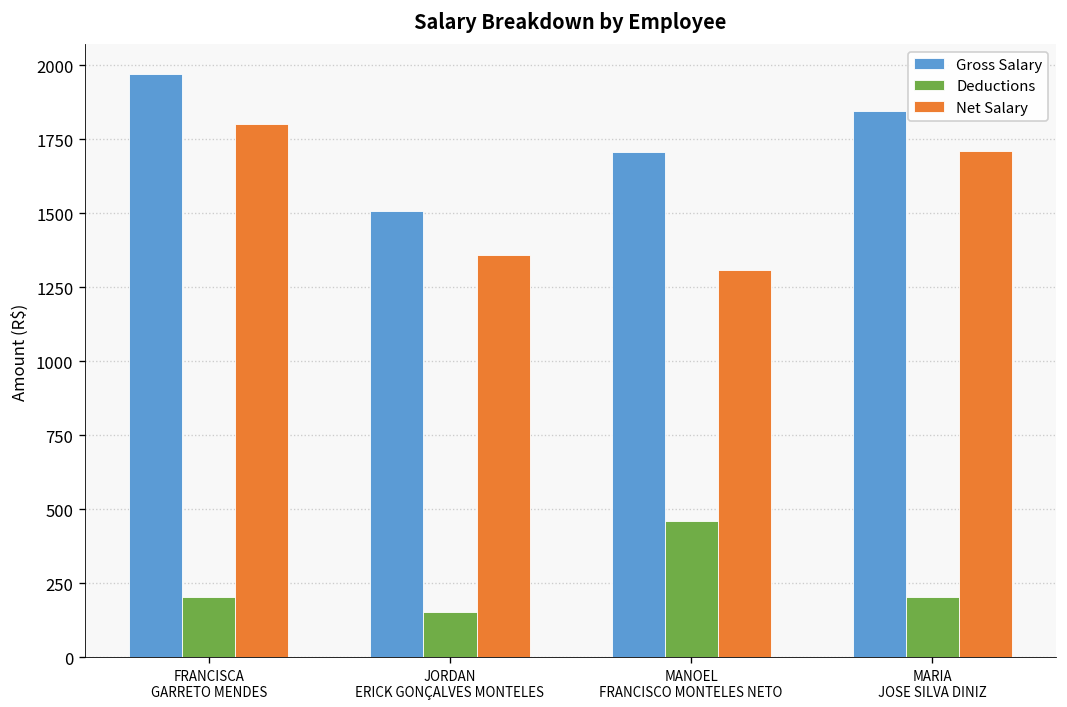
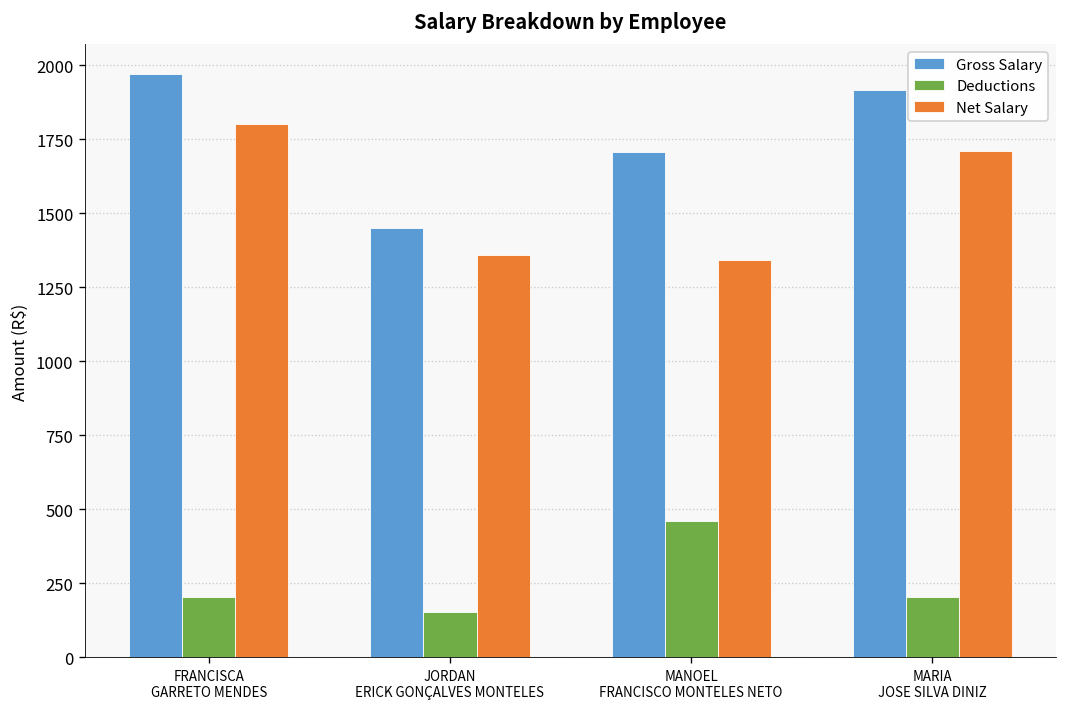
  {
    "Gross Salary": {
      "FRANCISCA GARRETO MENDES": 1970,
-     "JORDAN ERICK GONÇALVES MONTELES": 1510,
+     "JORDAN ERICK GONÇALVES MONTELES": 1450,
      "MANOEL FRANCISCO MONTELES NETO": 1710,
-     "MARIA JOSE SILVA DINIZ": 1840
+     "MARIA JOSE SILVA DINIZ": 1910
    },
    "Deductions": {
      "FRANCISCA GARRETO MENDES": 200,
      "JORDAN ERICK GONÇALVES MONTELES": 150,
      "MANOEL FRANCISCO MONTELES NETO": 460,
      "MARIA JOSE SILVA DINIZ": 200
    },
    "Net Salary": {
      "FRANCISCA GARRETO MENDES": 1800,
      "JORDAN ERICK GONÇALVES MONTELES": 1360,
-     "MANOEL FRANCISCO MONTELES NETO": 1310,
+     "MANOEL FRANCISCO MONTELES NETO": 1340,
      "MARIA JOSE SILVA DINIZ": 1710
    }
  }
